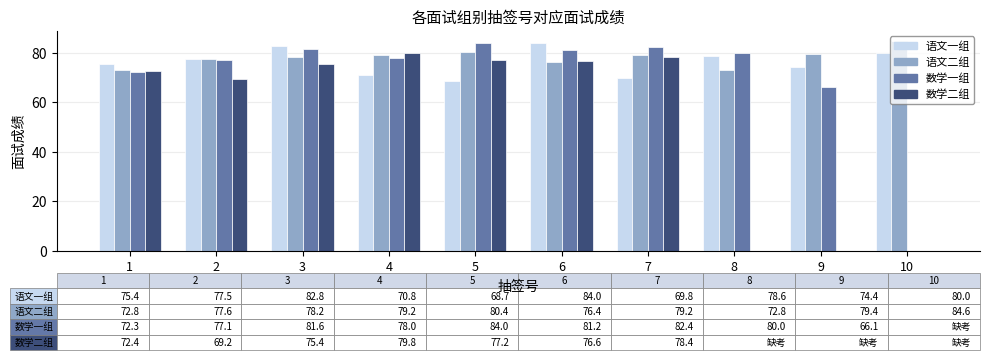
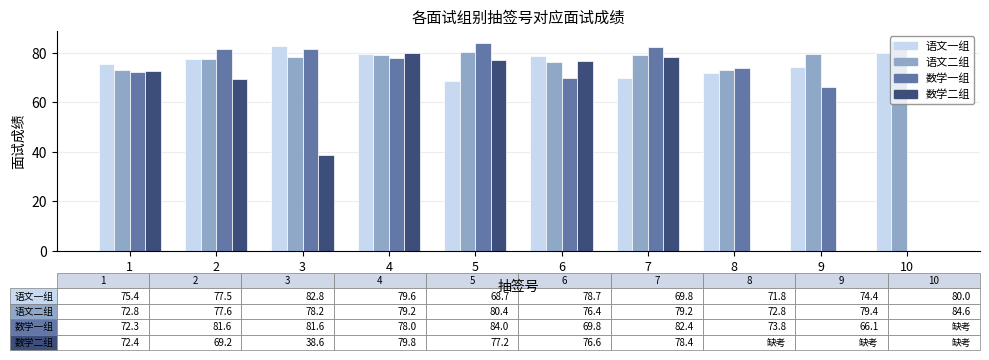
  {
    "语文一组": {
-     "4": 70.8,
-     "6": 84.0,
-     "8": 78.6
+     "4": 79.6,
+     "6": 78.7,
+     "8": 71.8
    },
    "语文二组": {
      "1": 73,
      "2": 78,
      "3": 78,
      "4": 79,
      "5": 80,
      "6": 76,
      "7": 79,
      "8": 73,
      "9": 79
    },
    "数学一组": {
-     "2": 77.1,
-     "6": 81.2,
-     "8": 80.0
+     "2": 81.6,
+     "6": 69.8,
+     "8": 73.8
    },
    "数学二组": {
-     "3": 75.4
+     "3": 38.6
    }
  }
